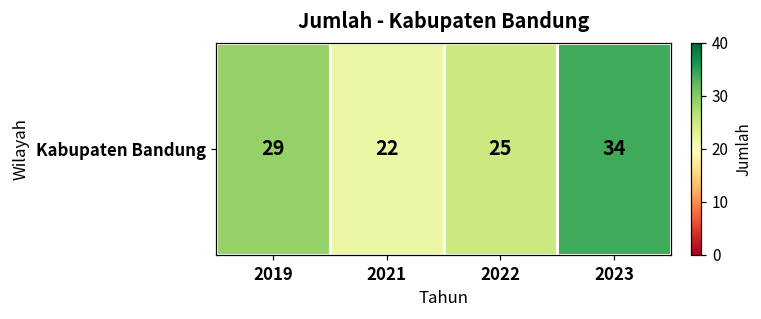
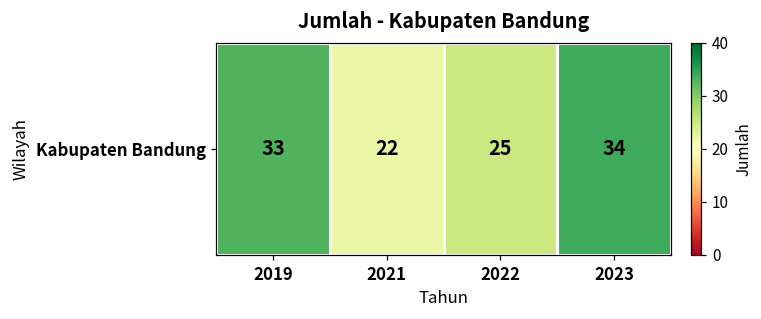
  {
    "Kabupaten Bandung": {
-     "2019": 29,
+     "2019": 33,
      "2021": 22,
      "2022": 25,
      "2023": 34
    }
  }
